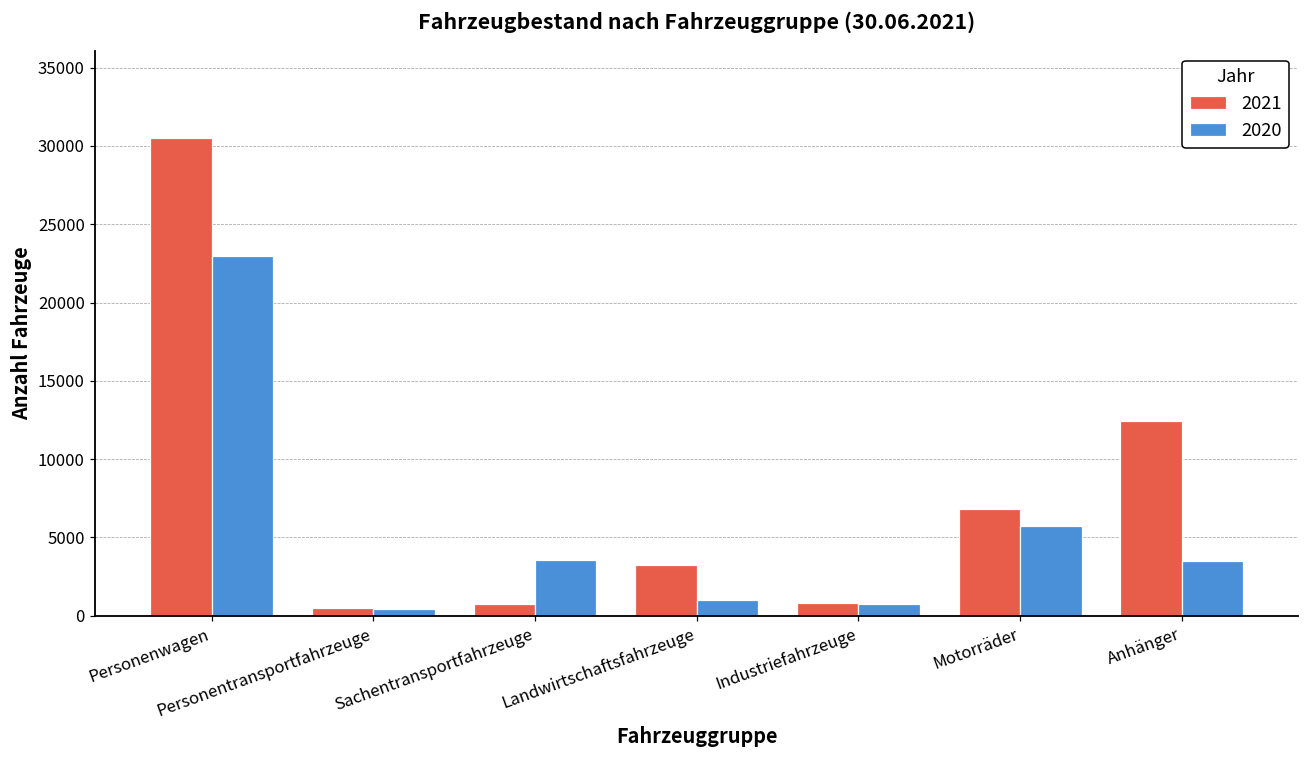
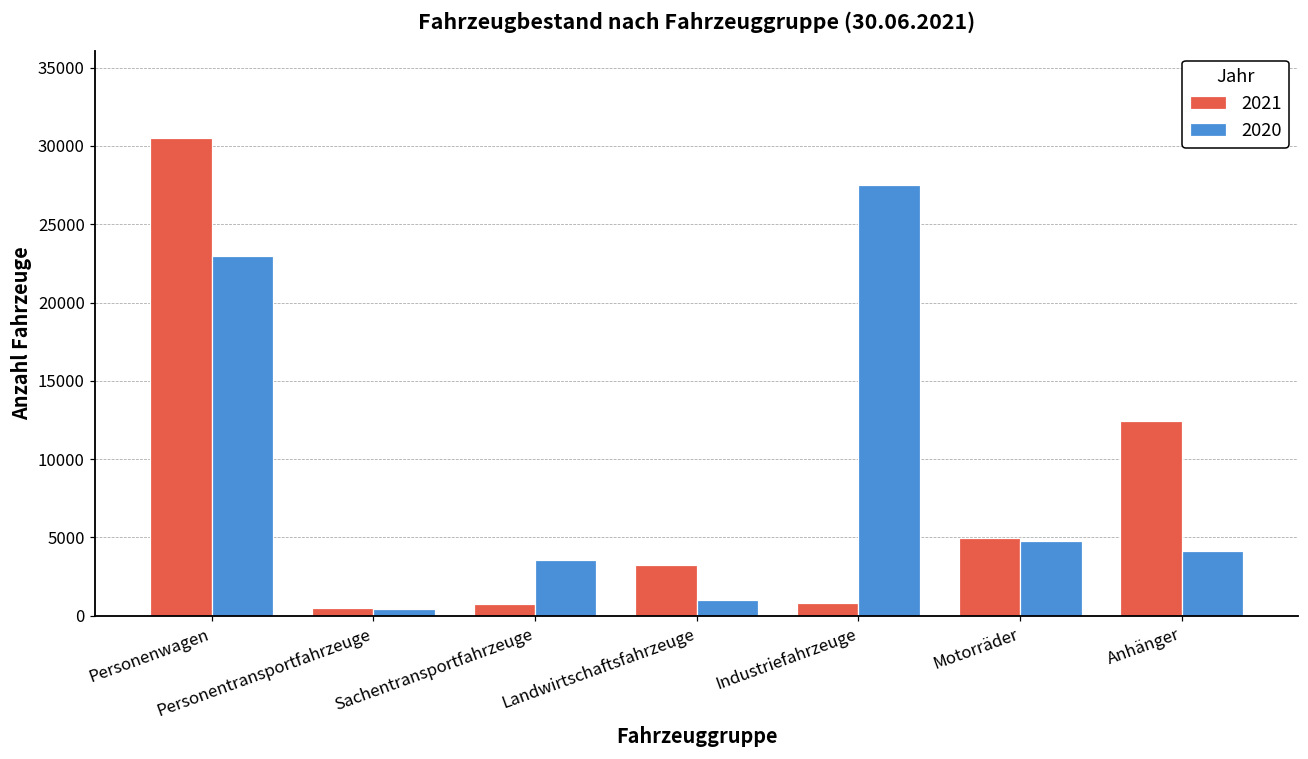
  {
    "2021": {
      "Personenwagen": 30500,
      "Personentransportfahrzeuge": 500,
      "Sachentransportfahrzeuge": 800,
      "Landwirtschaftsfahrzeuge": 3300,
      "Industriefahrzeuge": 800,
-     "Motorräder": 6800,
+     "Motorräder": 4900,
      "Anhänger": 12400
    },
    "2020": {
      "Personenwagen": 23000,
      "Personentransportfahrzeuge": 400,
      "Sachentransportfahrzeuge": 3600,
      "Landwirtschaftsfahrzeuge": 1000,
-     "Industriefahrzeuge": 800,
-     "Motorräder": 5700,
-     "Anhänger": 3500
+     "Industriefahrzeuge": 27500,
+     "Motorräder": 4800,
+     "Anhänger": 4100
    }
  }
